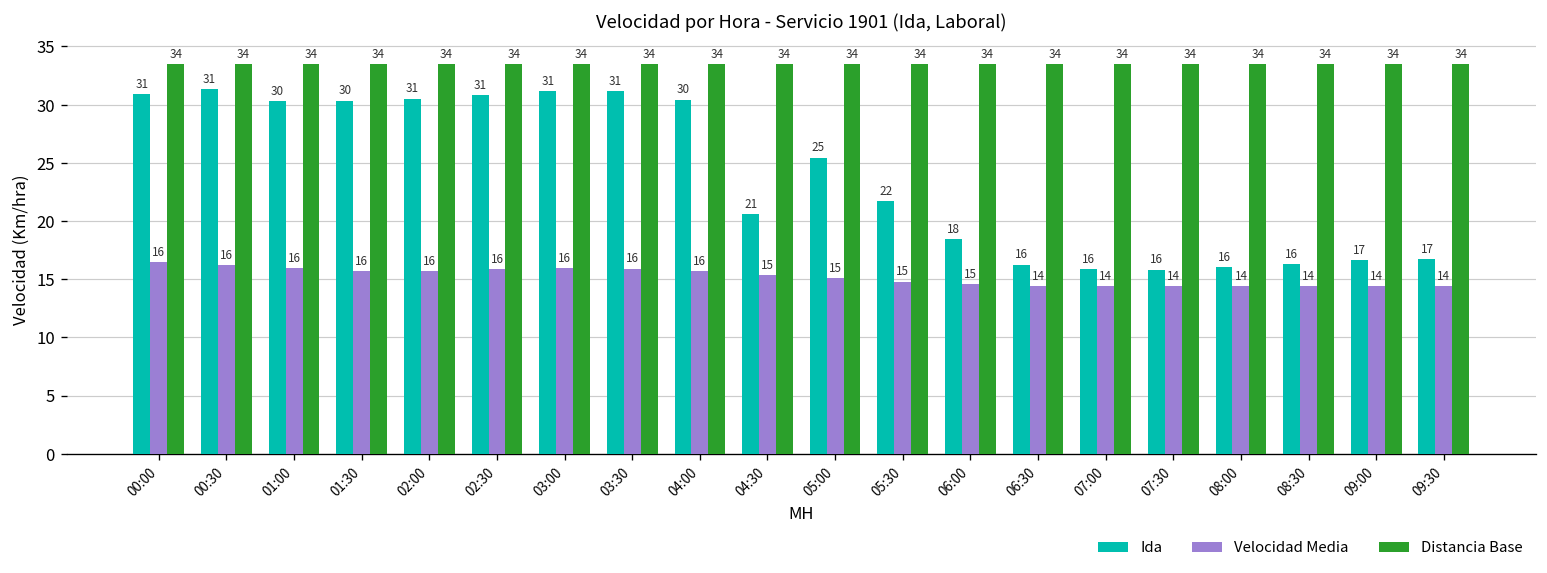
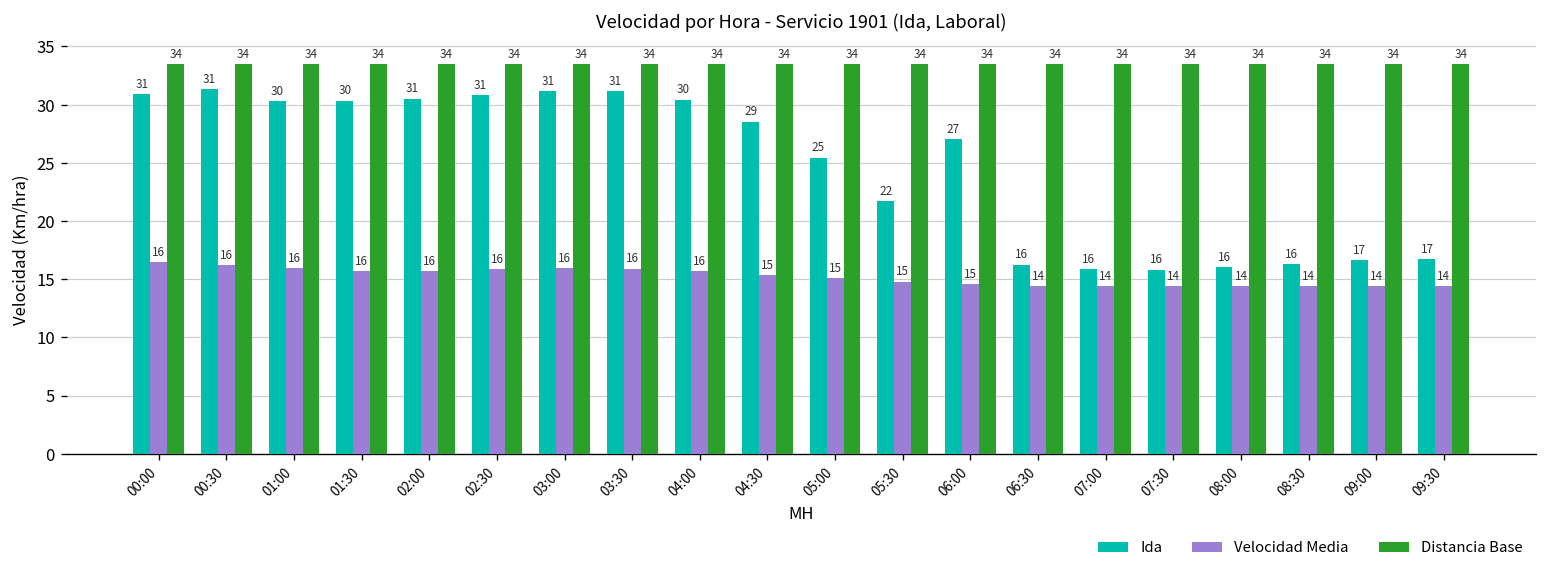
  {
    "Ida": {
      "00:00": 31,
      "00:30": 31,
      "01:00": 30,
      "01:30": 30,
      "02:00": 31,
      "02:30": 31,
      "03:00": 31,
      "03:30": 31,
      "04:00": 30,
-     "04:30": 21,
+     "04:30": 29,
      "05:00": 25,
      "05:30": 22,
-     "06:00": 18,
+     "06:00": 27,
      "06:30": 16,
      "07:00": 16,
      "07:30": 16,
      "08:00": 16,
      "08:30": 16,
      "09:00": 17,
      "09:30": 17
    },
    "Velocidad Media": {
      "00:00": 16,
      "00:30": 16,
      "01:00": 16,
      "01:30": 16,
      "02:00": 16,
      "02:30": 16,
      "03:00": 16,
      "03:30": 16,
      "04:00": 16,
      "04:30": 15,
      "05:00": 15,
      "05:30": 15,
      "06:00": 15,
      "06:30": 14,
      "07:00": 14,
      "07:30": 14,
      "08:00": 14,
      "08:30": 14,
      "09:00": 14,
      "09:30": 14
    },
    "Distancia Base": {
      "00:00": 34,
      "00:30": 34,
      "01:00": 34,
      "01:30": 34,
      "02:00": 34,
      "02:30": 34,
      "03:00": 34,
      "03:30": 34,
      "04:00": 34,
      "04:30": 34,
      "05:00": 34,
      "05:30": 34,
      "06:00": 34,
      "06:30": 34,
      "07:00": 34,
      "07:30": 34,
      "08:00": 34,
      "08:30": 34,
      "09:00": 34,
      "09:30": 34
    }
  }
